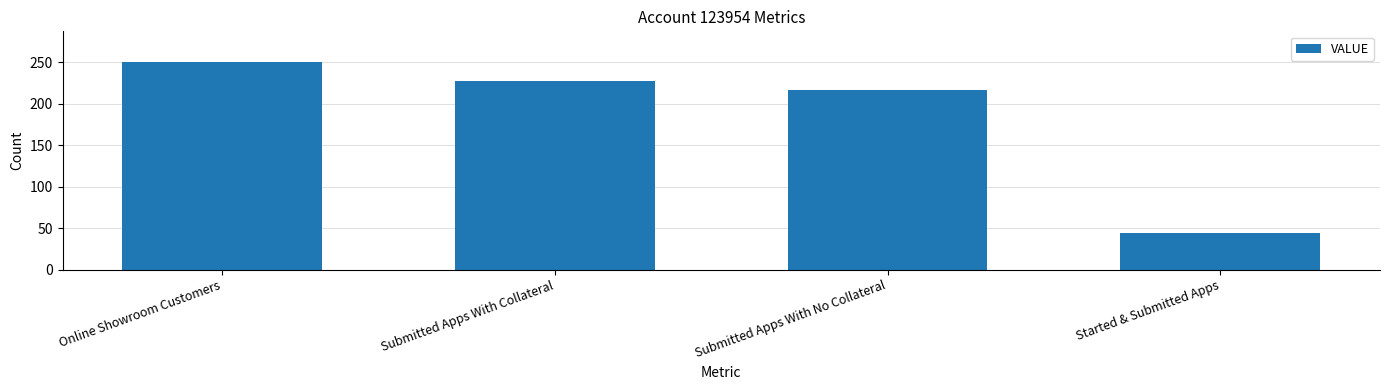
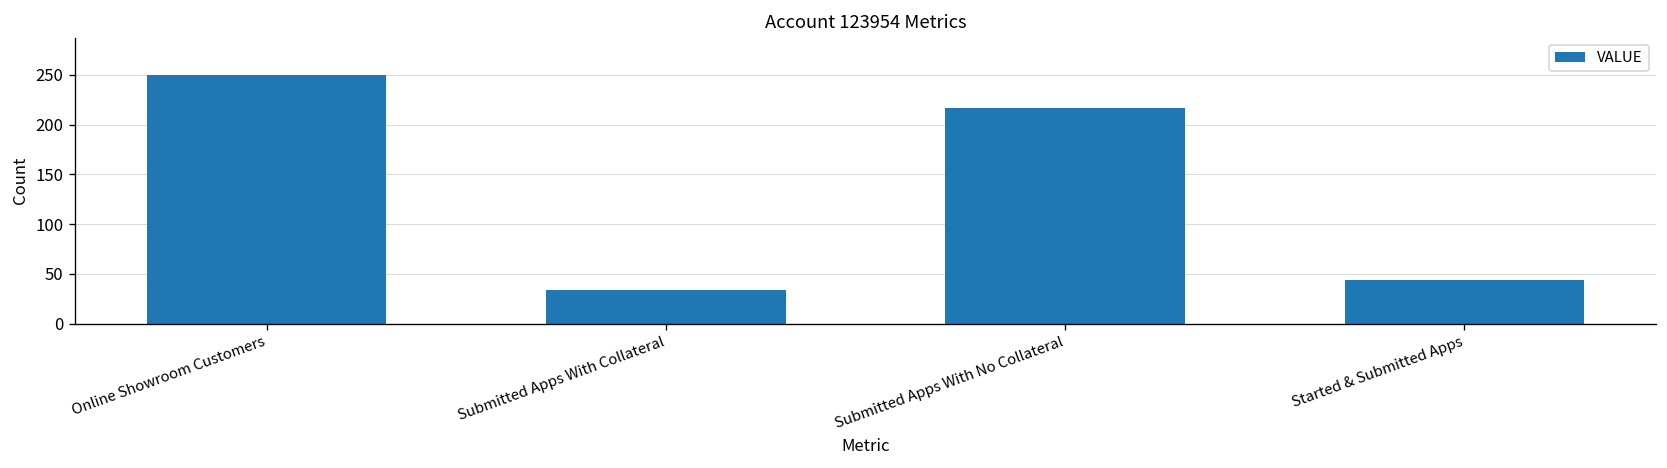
  {
    "Online Showroom Customers": 250,
-   "Submitted Apps With Collateral": 230,
+   "Submitted Apps With Collateral": 30,
    "Submitted Apps With No Collateral": 220,
    "Started & Submitted Apps": 40
  }
